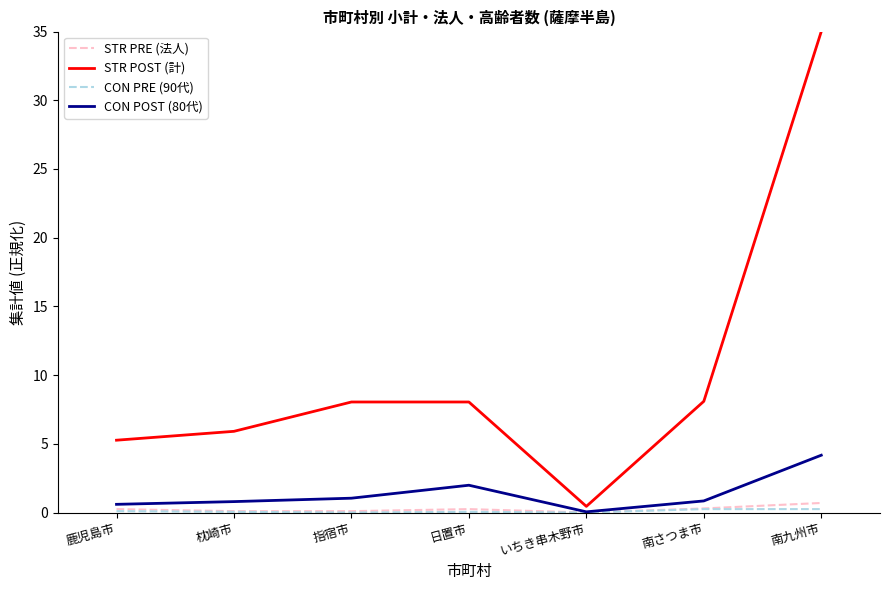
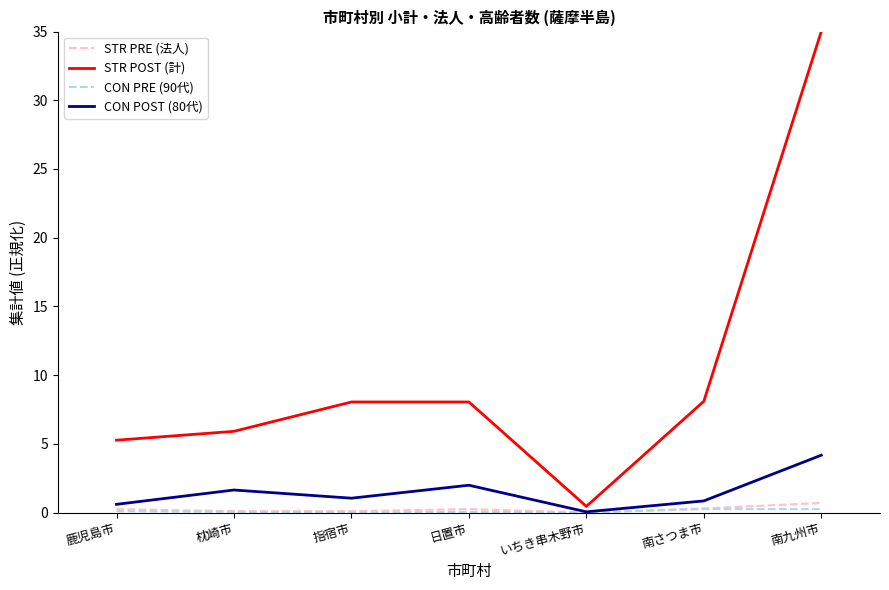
  {
    "STR PRE (法人)": {
      "日置市": 0.2,
      "南九州市": 0.7
    },
    "STR POST (計)": {
      "鹿児島市": 5.3,
      "枕崎市": 5.9,
      "指宿市": 8.0,
      "日置市": 8.0,
      "いちき串木野市": 0.4,
      "南さつま市": 8.1,
      "南九州市": 35.0
    },
    "CON PRE (90代)": {
      "日置市": 0.0,
      "南九州市": 0.2
    },
    "CON POST (80代)": {
      "鹿児島市": 0.6,
-     "枕崎市": 0.8,
+     "枕崎市": 1.6,
      "指宿市": 1.0,
      "日置市": 2.0,
      "南さつま市": 0.8,
      "南九州市": 4.2
    }
  }
